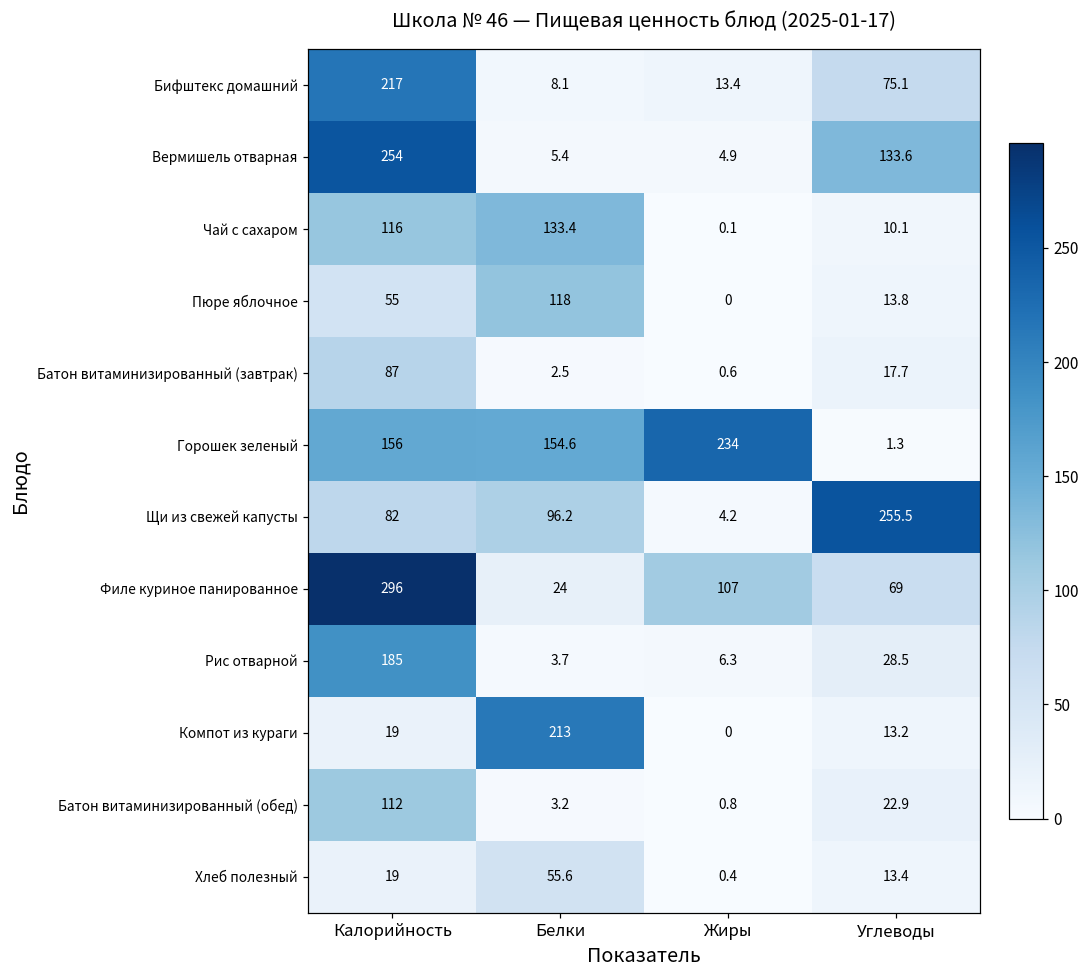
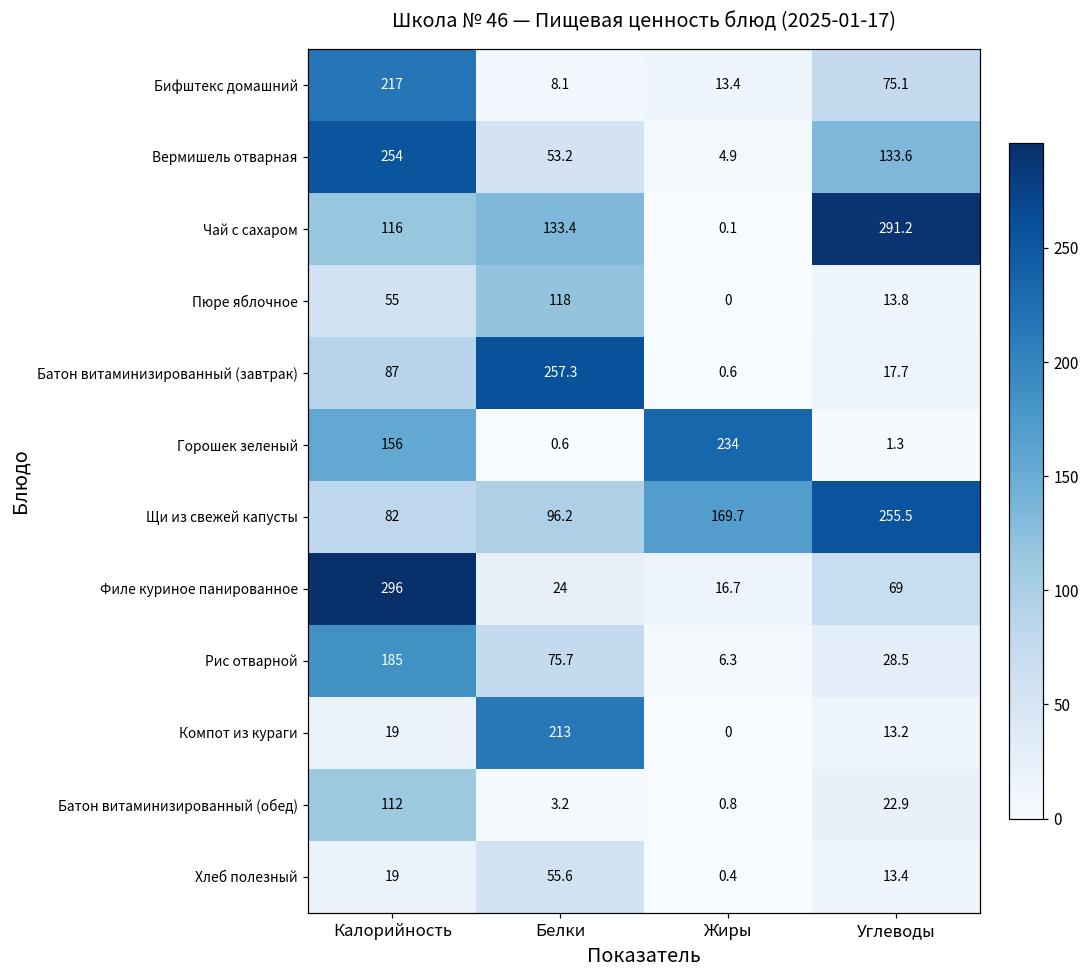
  {
    "Бифштекс домашний": {
      "Калорийность": 217,
      "Белки": 8.1,
      "Жиры": 13.4,
      "Углеводы": 75.1
    },
    "Вермишель отварная": {
      "Калорийность": 254,
-     "Белки": 5.4,
+     "Белки": 53.2,
      "Жиры": 4.9,
      "Углеводы": 133.6
    },
    "Чай с сахаром": {
      "Калорийность": 116,
      "Белки": 133.4,
      "Жиры": 0.1,
-     "Углеводы": 10.1
+     "Углеводы": 291.2
    },
    "Пюре яблочное": {
      "Калорийность": 55,
      "Белки": 118,
      "Жиры": 0,
      "Углеводы": 13.8
    },
    "Батон витаминизированный (завтрак)": {
      "Калорийность": 87,
-     "Белки": 2.5,
+     "Белки": 257.3,
      "Жиры": 0.6,
      "Углеводы": 17.7
    },
    "Горошек зеленый": {
      "Калорийность": 156,
-     "Белки": 154.6,
+     "Белки": 0.6,
      "Жиры": 234,
      "Углеводы": 1.3
    },
    "Щи из свежей капусты": {
      "Калорийность": 82,
      "Белки": 96.2,
-     "Жиры": 4.2,
+     "Жиры": 169.7,
      "Углеводы": 255.5
    },
    "Филе куриное панированное": {
      "Калорийность": 296,
      "Белки": 24,
-     "Жиры": 107,
+     "Жиры": 16.7,
      "Углеводы": 69
    },
    "Рис отварной": {
      "Калорийность": 185,
-     "Белки": 3.7,
+     "Белки": 75.7,
      "Жиры": 6.3,
      "Углеводы": 28.5
    },
    "Компот из кураги": {
      "Калорийность": 19,
      "Белки": 213,
      "Жиры": 0,
      "Углеводы": 13.2
    },
    "Батон витаминизированный (обед)": {
      "Калорийность": 112,
      "Белки": 3.2,
      "Жиры": 0.8,
      "Углеводы": 22.9
    },
    "Хлеб полезный": {
      "Калорийность": 19,
      "Белки": 55.6,
      "Жиры": 0.4,
      "Углеводы": 13.4
    }
  }
